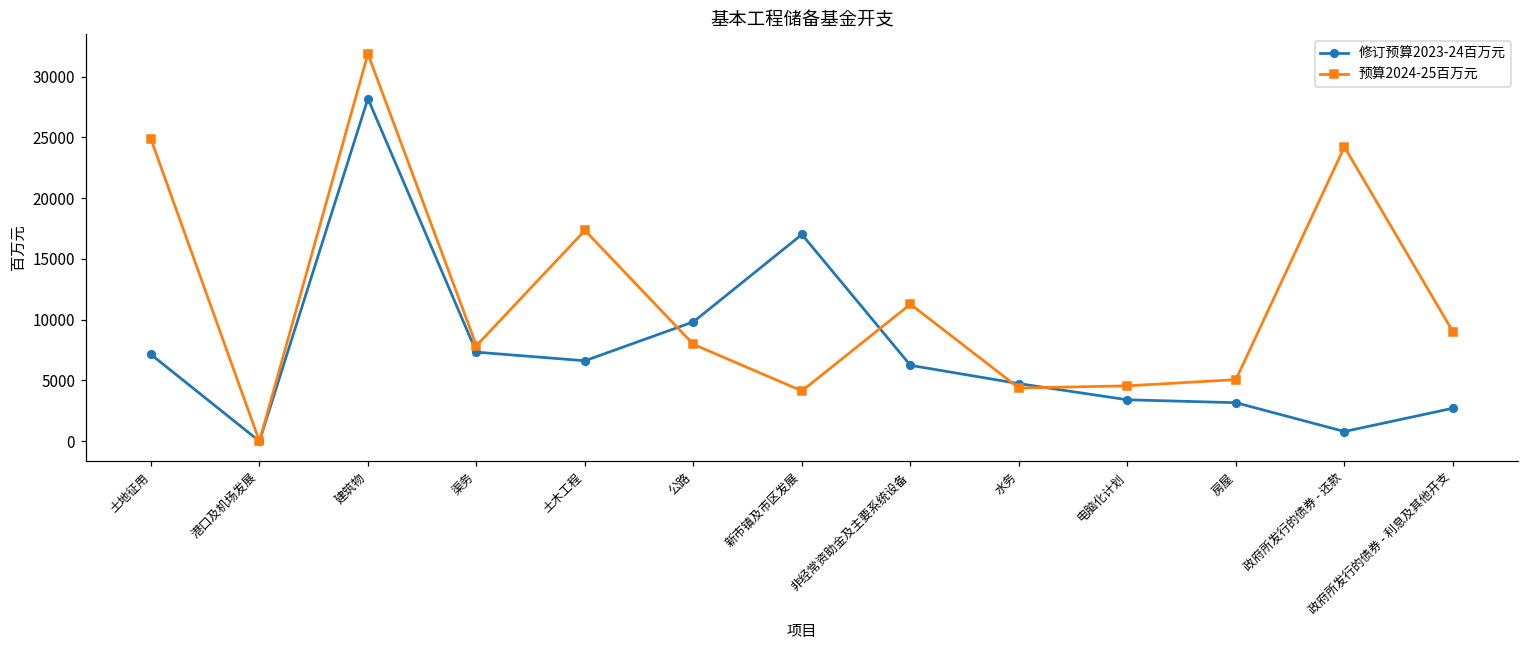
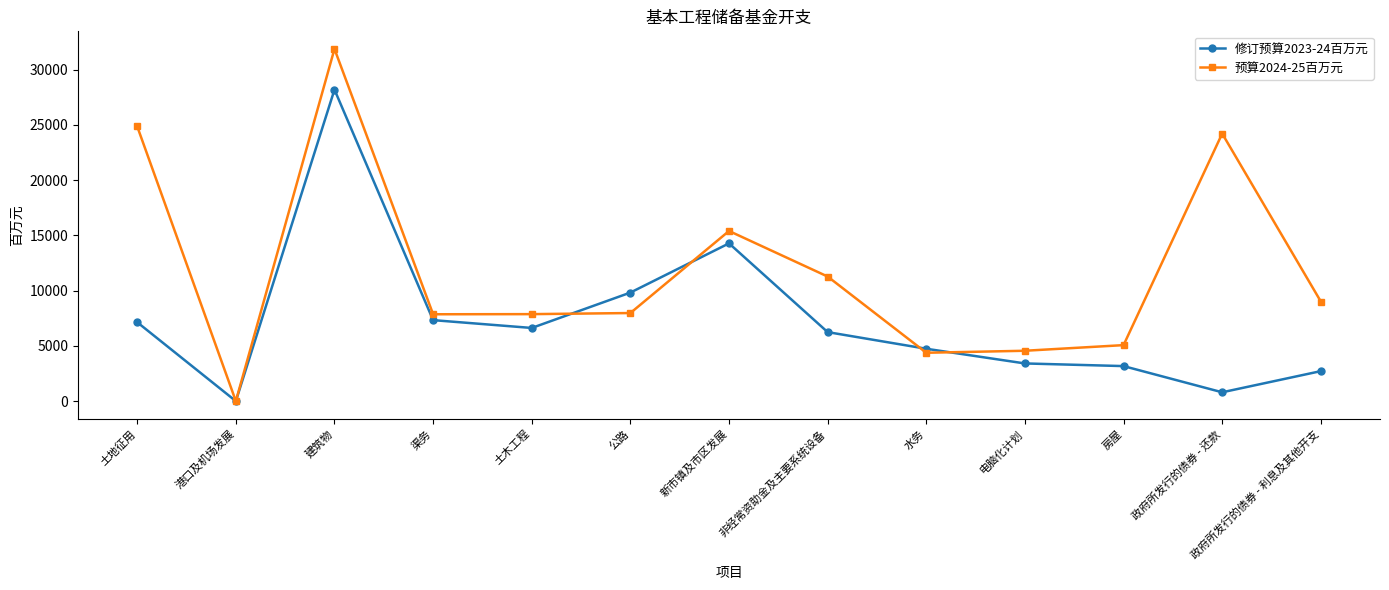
  {
    "修订预算2023-24百万元": {
      "土地征用": 7100,
      "建筑物": 28200,
      "渠务": 7300,
      "土木工程": 6600,
      "公路": 9800,
-     "新市镇及市区发展": 17000,
+     "新市镇及市区发展": 14300,
      "非经常资助金及主要系统设备": 6200,
      "水务": 4700,
      "电脑化计划": 3400,
      "房屋": 3200,
      "政府所发行的债券 - 还款": 800,
      "政府所发行的债券 - 利息及其他开支": 2700
    },
    "预算2024-25百万元": {
      "土地征用": 24900,
      "建筑物": 31900,
      "渠务": 7900,
-     "土木工程": 17300,
+     "土木工程": 7900,
      "公路": 8000,
-     "新市镇及市区发展": 4100,
+     "新市镇及市区发展": 15400,
      "非经常资助金及主要系统设备": 11300,
      "水务": 4400,
      "电脑化计划": 4600,
      "房屋": 5100,
      "政府所发行的债券 - 还款": 24200,
      "政府所发行的债券 - 利息及其他开支": 9000
    }
  }
